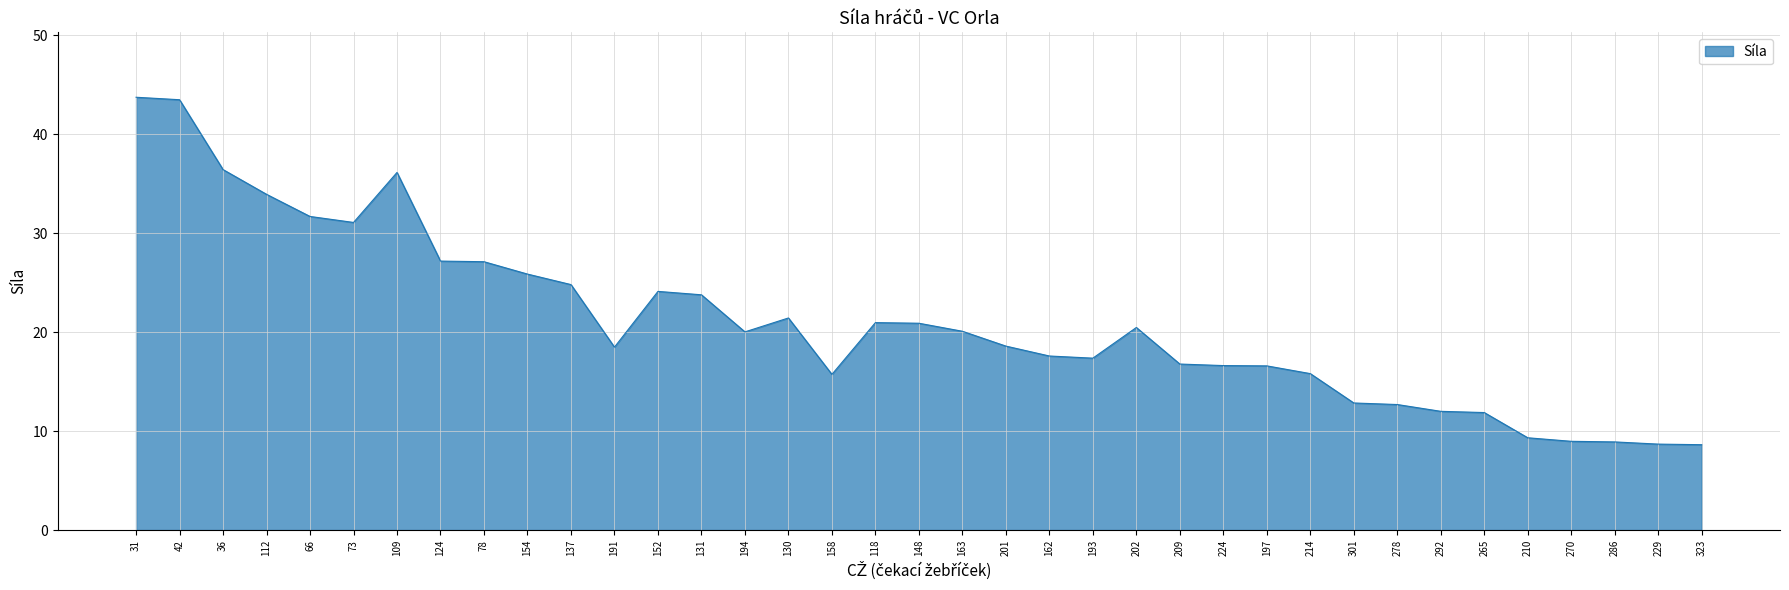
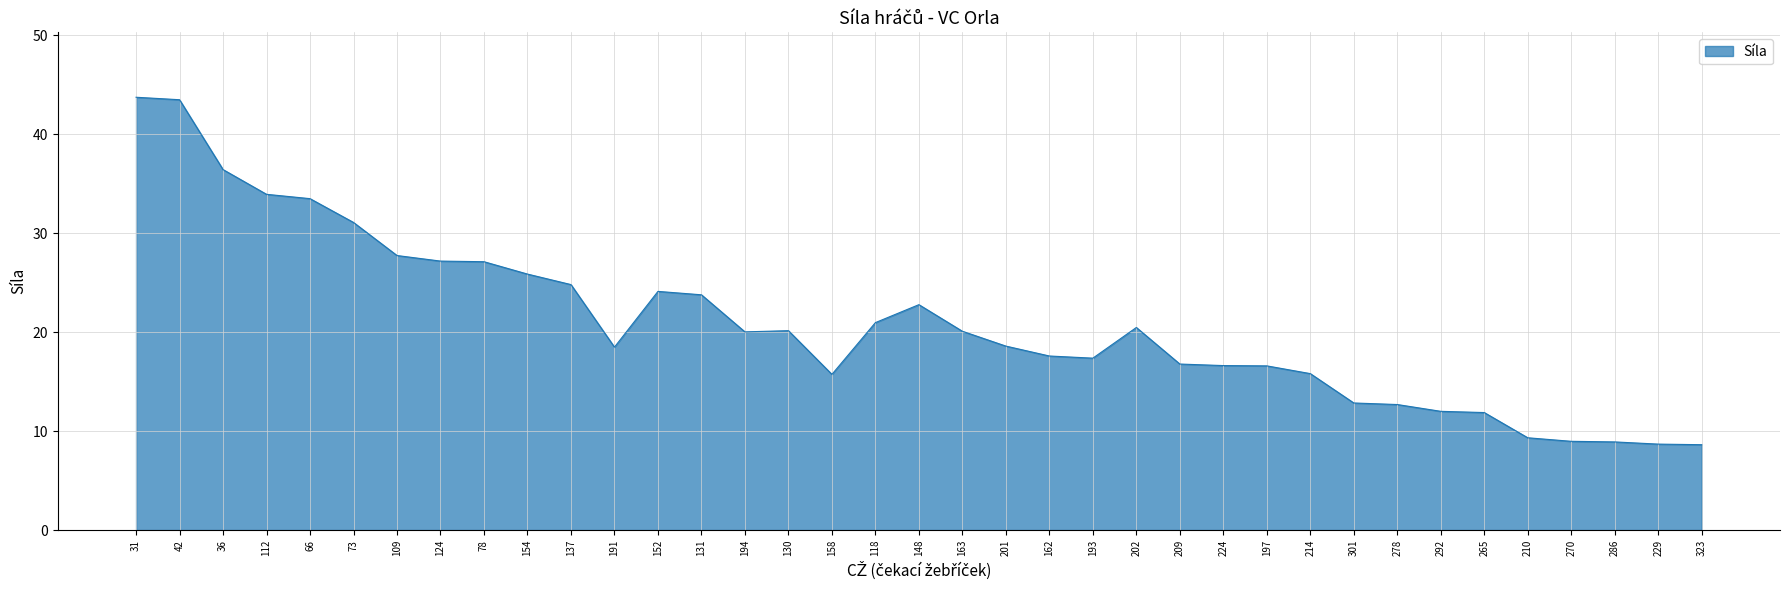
  {
    "31": 44,
    "42": 44,
    "36": 36,
    "112": 34,
-   "66": 32,
+   "66": 34,
    "73": 31,
-   "109": 36,
+   "109": 28,
    "124": 27,
    "78": 27,
    "154": 26,
    "137": 25,
    "191": 18,
    "152": 24,
    "131": 24,
    "194": 20,
-   "130": 21,
+   "130": 20,
    "158": 16,
    "118": 21,
-   "148": 21,
+   "148": 23,
    "163": 20,
    "201": 19,
    "162": 18,
    "193": 17,
    "202": 20,
    "209": 17,
    "224": 17,
    "197": 17,
    "214": 16,
    "301": 13,
    "278": 13,
    "292": 12,
    "265": 12,
    "210": 9,
    "270": 9,
    "286": 9,
    "229": 9,
    "323": 9
  }
